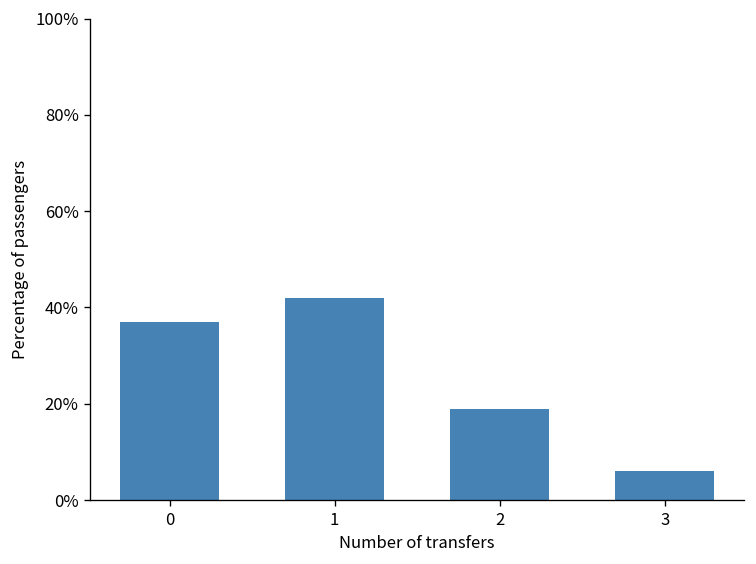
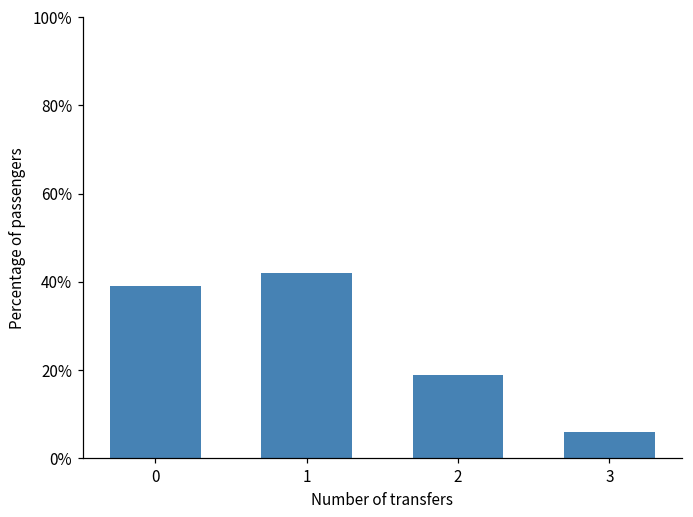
  {
-   "0": "37%",
+   "0": "39%",
    "1": "42%",
    "2": "19%",
    "3": "6%"
  }
